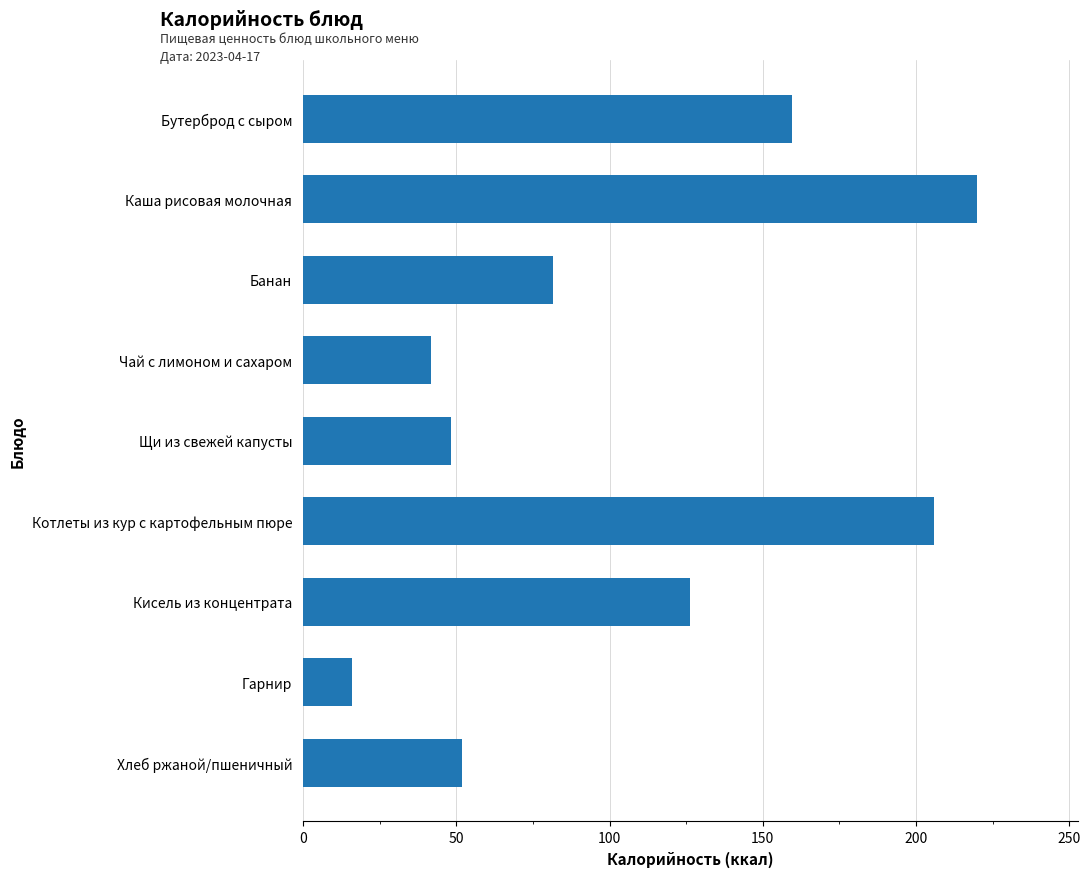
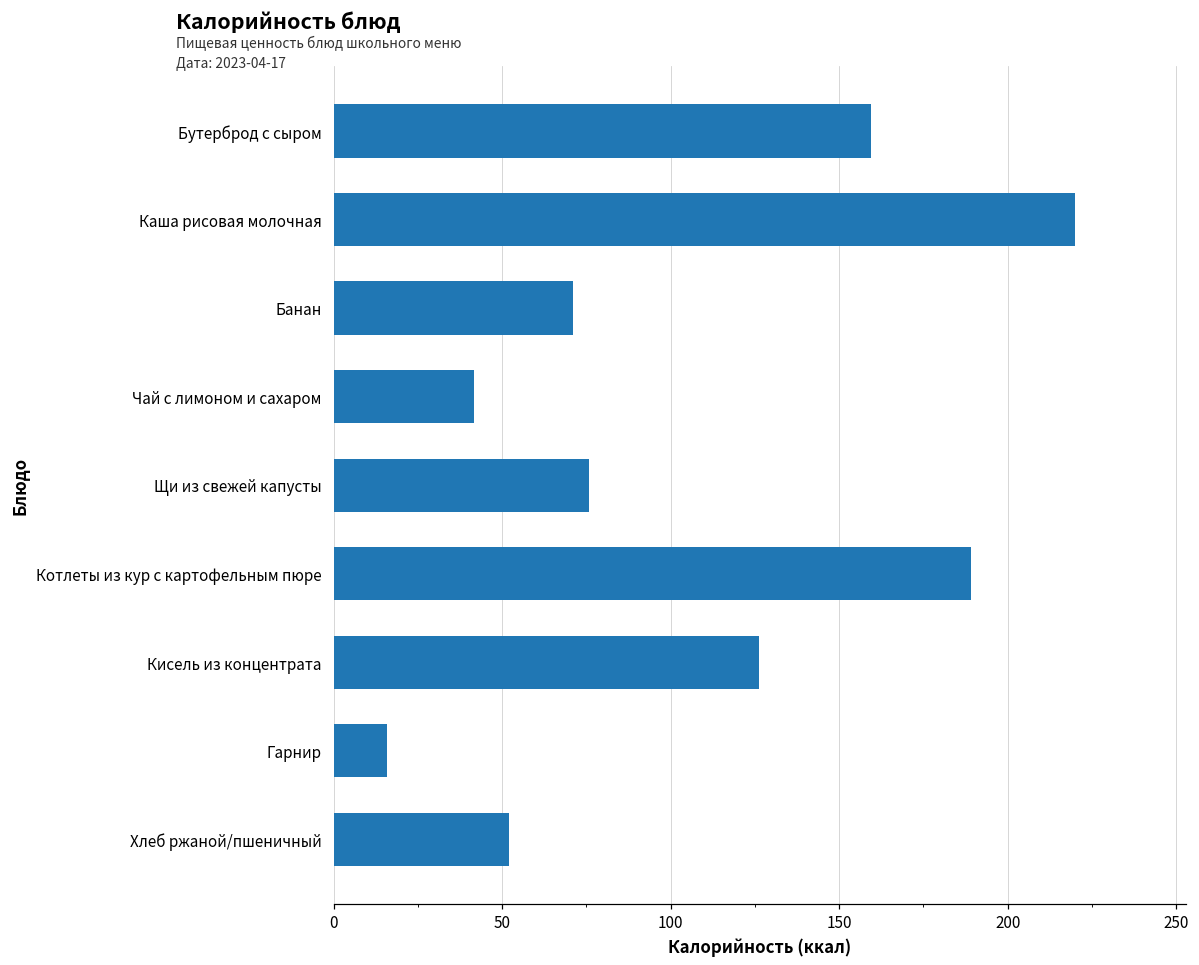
  {
    "Бутерброд с сыром": 159,
    "Каша рисовая молочная": 220,
-   "Банан": 81,
+   "Банан": 71,
    "Чай с лимоном и сахаром": 42,
-   "Щи из свежей капусты": 48,
-   "Котлеты из кур с картофельным пюре": 206,
+   "Щи из свежей капусты": 76,
+   "Котлеты из кур с картофельным пюре": 189,
    "Кисель из концентрата": 126,
    "Гарнир": 16,
    "Хлеб ржаной/пшеничный": 52
  }
